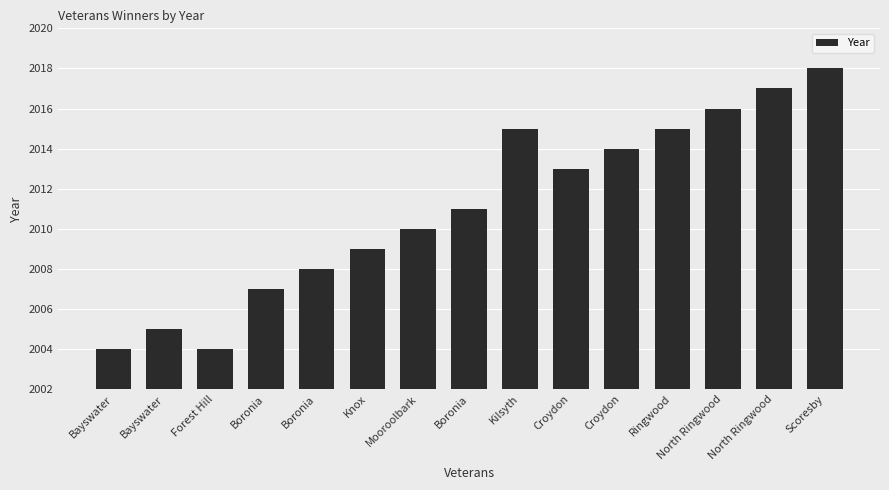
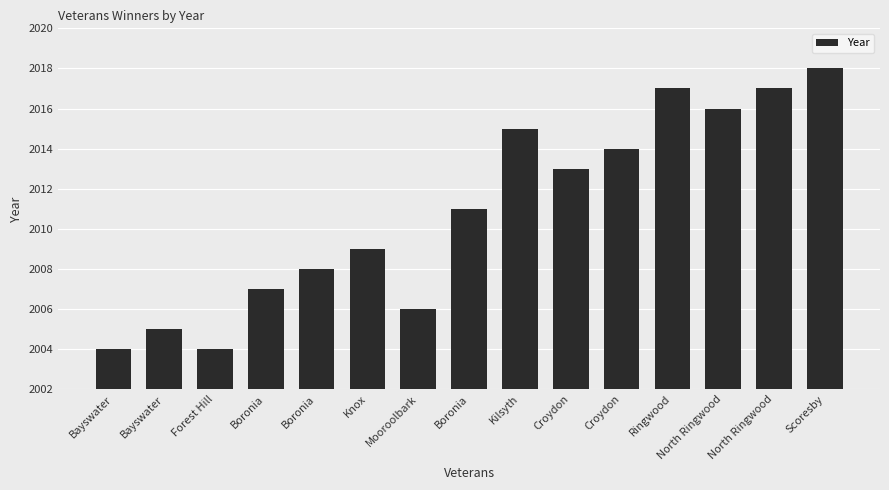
  {
    "Forest Hill": 2004,
    "Knox": 2009,
-   "Mooroolbark": 2010,
+   "Mooroolbark": 2006,
    "Kilsyth": 2015,
-   "Ringwood": 2015,
+   "Ringwood": 2017,
    "Scoresby": 2018
  }
